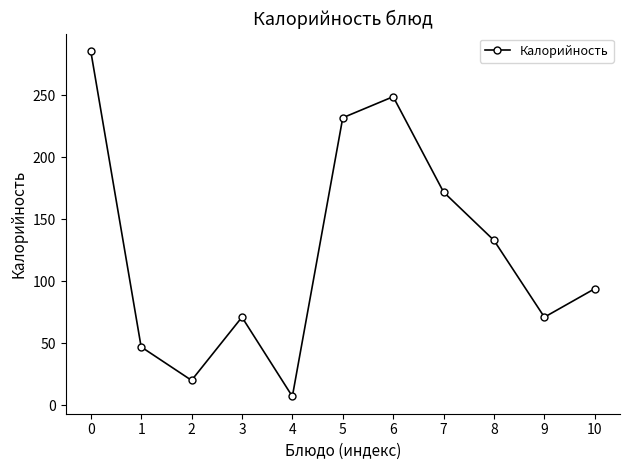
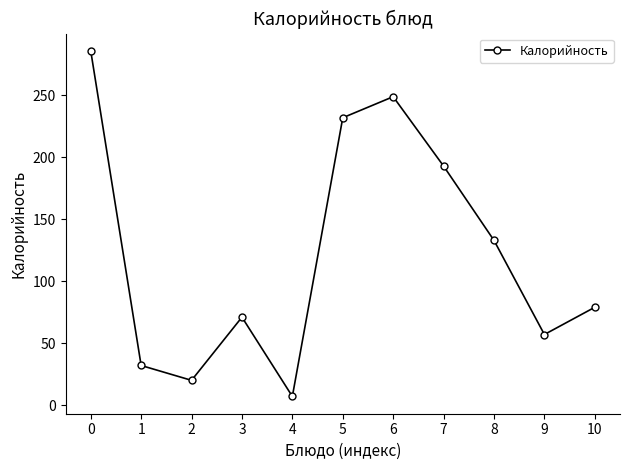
  {
    "0": 286,
-   "1": 47,
+   "1": 32,
    "2": 20,
    "3": 71,
    "4": 7,
    "5": 232,
    "6": 249,
-   "7": 172,
+   "7": 193,
    "8": 133,
-   "9": 71,
-   "10": 94
+   "9": 57,
+   "10": 79
  }
